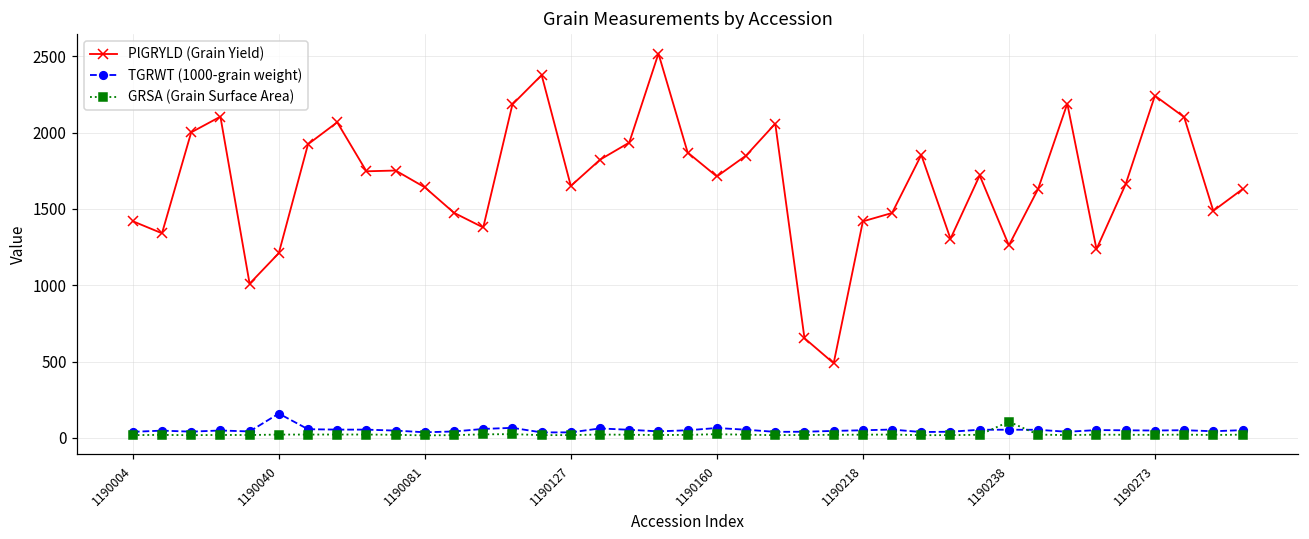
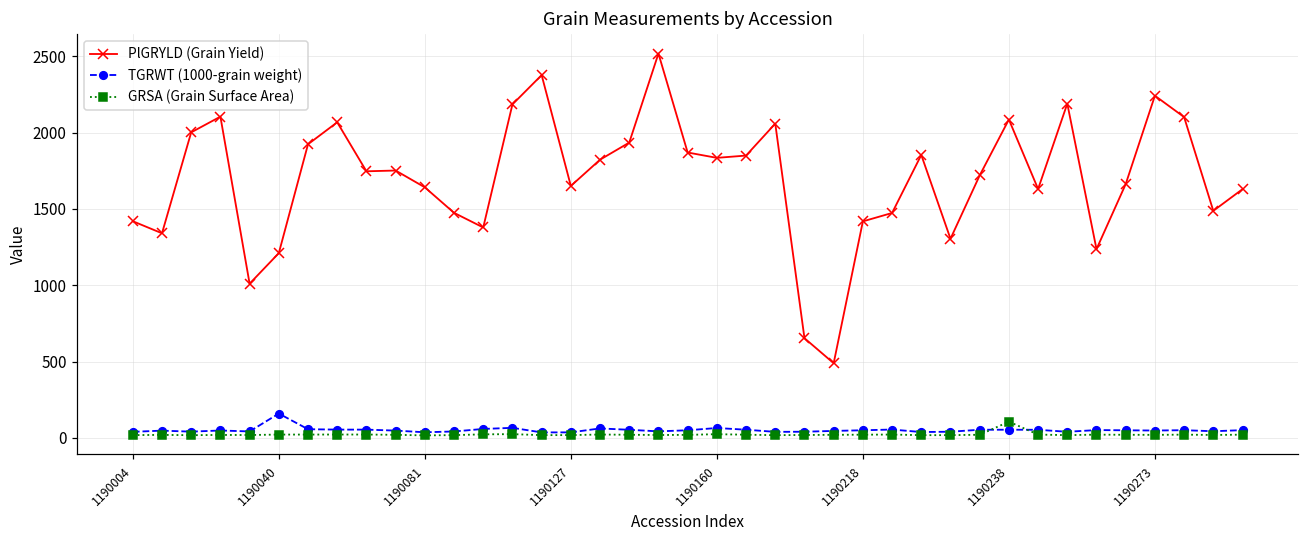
  {
    "PlGRYLD (Grain Yield)": {
      "1190004": 1420,
      "1190040": 1210,
      "1190081": 1640,
      "1190127": 1650,
-     "1190160": 1710,
+     "1190160": 1830,
      "1190218": 1420,
-     "1190238": 1260,
+     "1190238": 2090,
      "1190273": 2240
    },
    "TGRWT (1000-grain weight)": {
      "1190004": 40,
      "1190040": 160,
      "1190081": 40,
      "1190160": 60,
      "1190218": 50,
      "1190238": 50,
      "1190273": 50
    },
    "GRSA (Grain Surface Area)": {
      "1190004": 20,
      "1190040": 20,
      "1190081": 20,
      "1190160": 20,
      "1190218": 20,
      "1190238": 110,
      "1190273": 20
    }
  }
